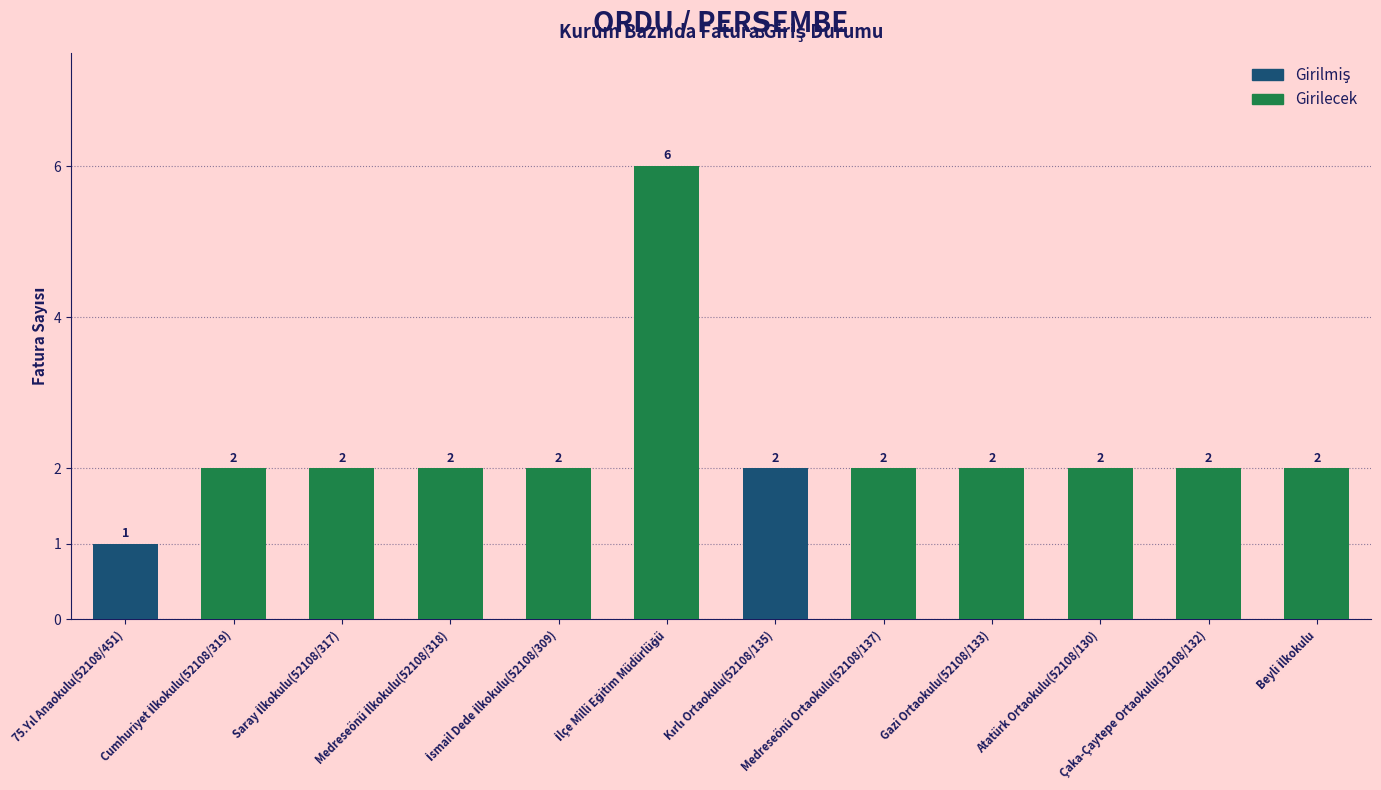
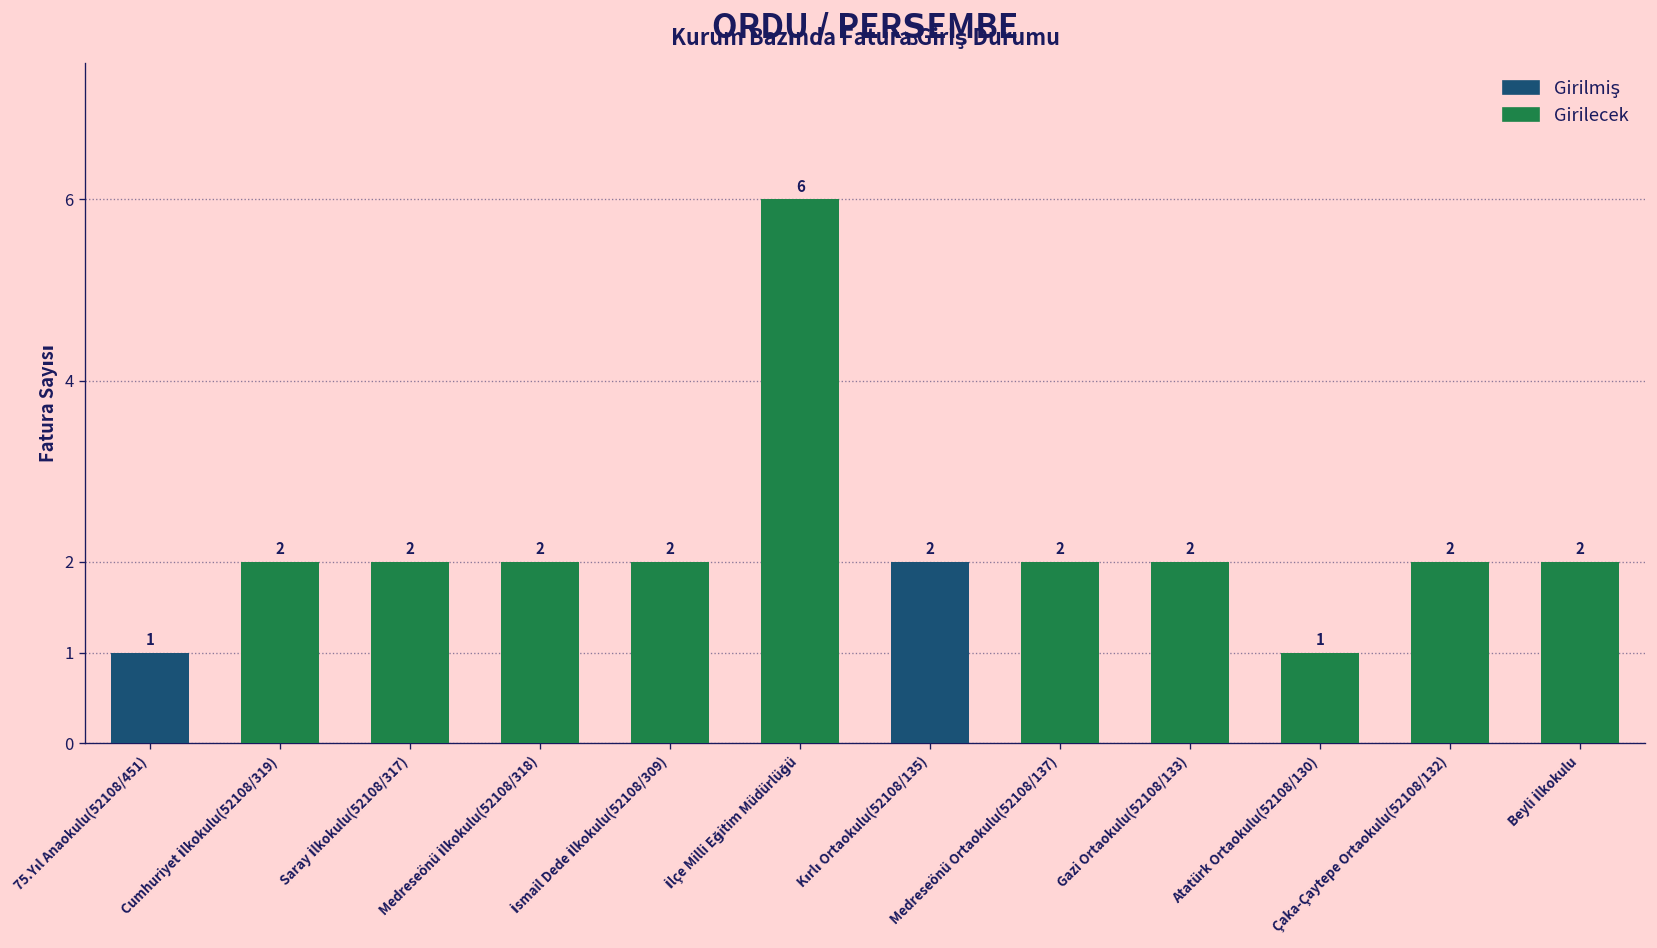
  {
    "Girilmiş": {
      "75.Yıl Anaokulu(52108/451)": 1,
      "Kırlı Ortaokulu(52108/135)": 2
    },
    "Girilecek": {
      "Cumhuriyet İlkokulu(52108/319)": 2,
      "Saray İlkokulu(52108/317)": 2,
      "Medreseönü İlkokulu(52108/318)": 2,
      "İsmail Dede İlkokulu(52108/309)": 2,
      "İlçe Milli Eğitim Müdürlüğü": 6,
      "Medreseönü Ortaokulu(52108/137)": 2,
      "Gazi Ortaokulu(52108/133)": 2,
-     "Atatürk Ortaokulu(52108/130)": 2,
+     "Atatürk Ortaokulu(52108/130)": 1,
      "Çaka-Çaytepe Ortaokulu(52108/132)": 2,
      "Beyli İlkokulu": 2
    }
  }
